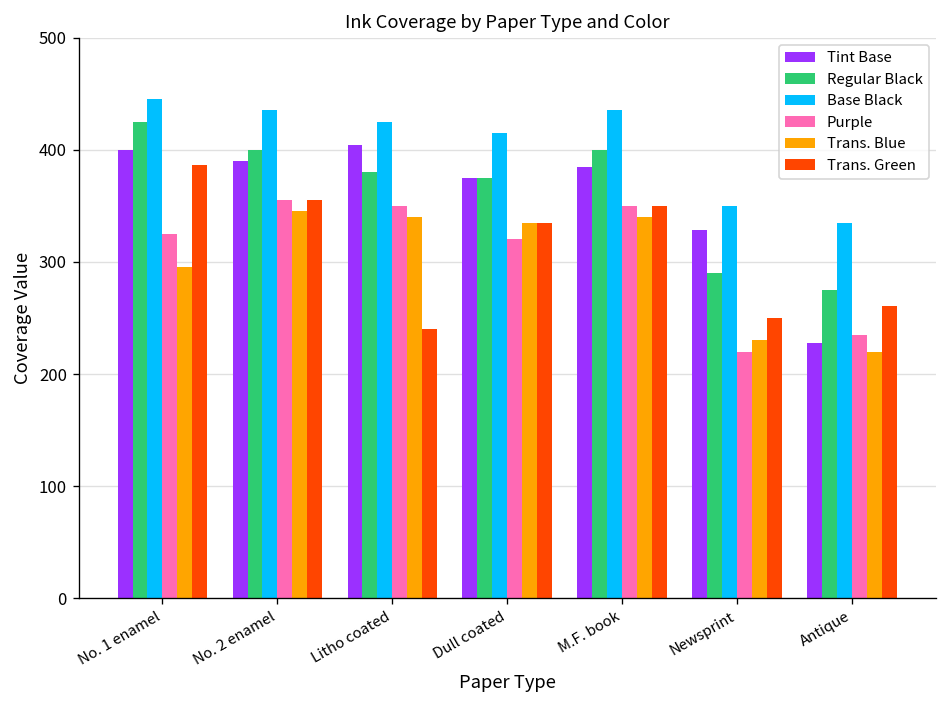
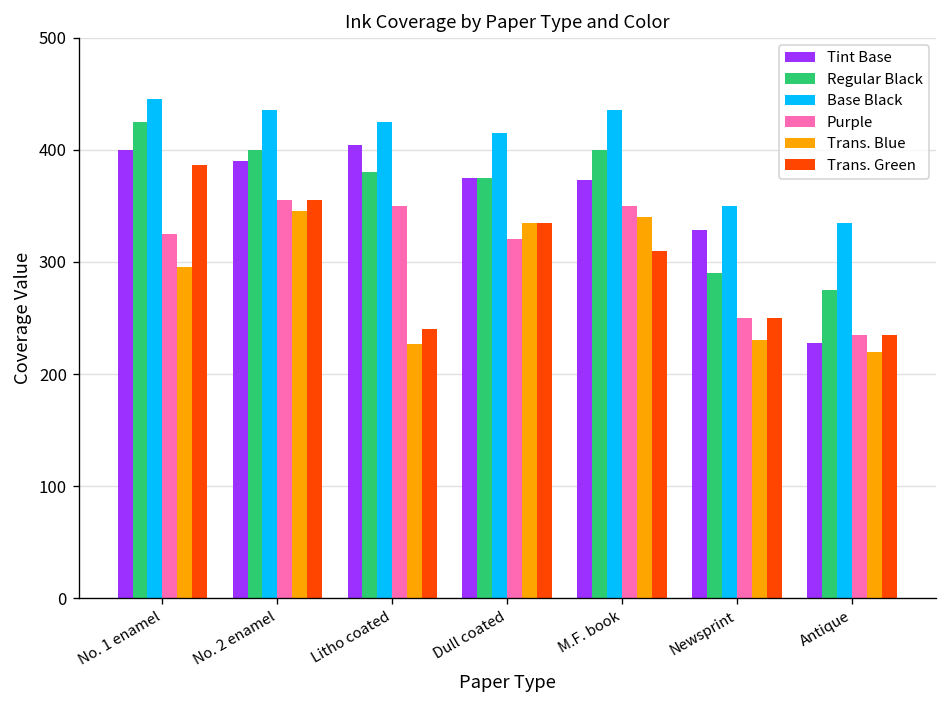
  {
    "Tint Base": {
      "No. 1 enamel": 400,
      "No. 2 enamel": 390,
      "Litho coated": 400,
      "Dull coated": 380,
-     "M.F. book": 390,
+     "M.F. book": 370,
      "Newsprint": 330,
      "Antique": 230
    },
    "Regular Black": {
      "No. 1 enamel": 430,
      "No. 2 enamel": 400,
      "Litho coated": 380,
      "Dull coated": 380,
      "M.F. book": 400,
      "Newsprint": 290,
      "Antique": 280
    },
    "Base Black": {
      "No. 1 enamel": 450,
      "No. 2 enamel": 440,
      "Litho coated": 430,
      "Dull coated": 420,
      "M.F. book": 440,
      "Newsprint": 350,
      "Antique": 340
    },
    "Purple": {
      "No. 1 enamel": 330,
      "No. 2 enamel": 360,
      "Litho coated": 350,
      "Dull coated": 320,
      "M.F. book": 350,
-     "Newsprint": 220,
+     "Newsprint": 250,
      "Antique": 240
    },
    "Trans. Blue": {
      "No. 1 enamel": 300,
      "No. 2 enamel": 350,
-     "Litho coated": 340,
+     "Litho coated": 230,
      "Dull coated": 340,
      "M.F. book": 340,
      "Newsprint": 230,
      "Antique": 220
    },
    "Trans. Green": {
      "No. 1 enamel": 390,
      "No. 2 enamel": 360,
      "Litho coated": 240,
      "Dull coated": 340,
-     "M.F. book": 350,
+     "M.F. book": 310,
      "Newsprint": 250,
-     "Antique": 260
+     "Antique": 240
    }
  }
